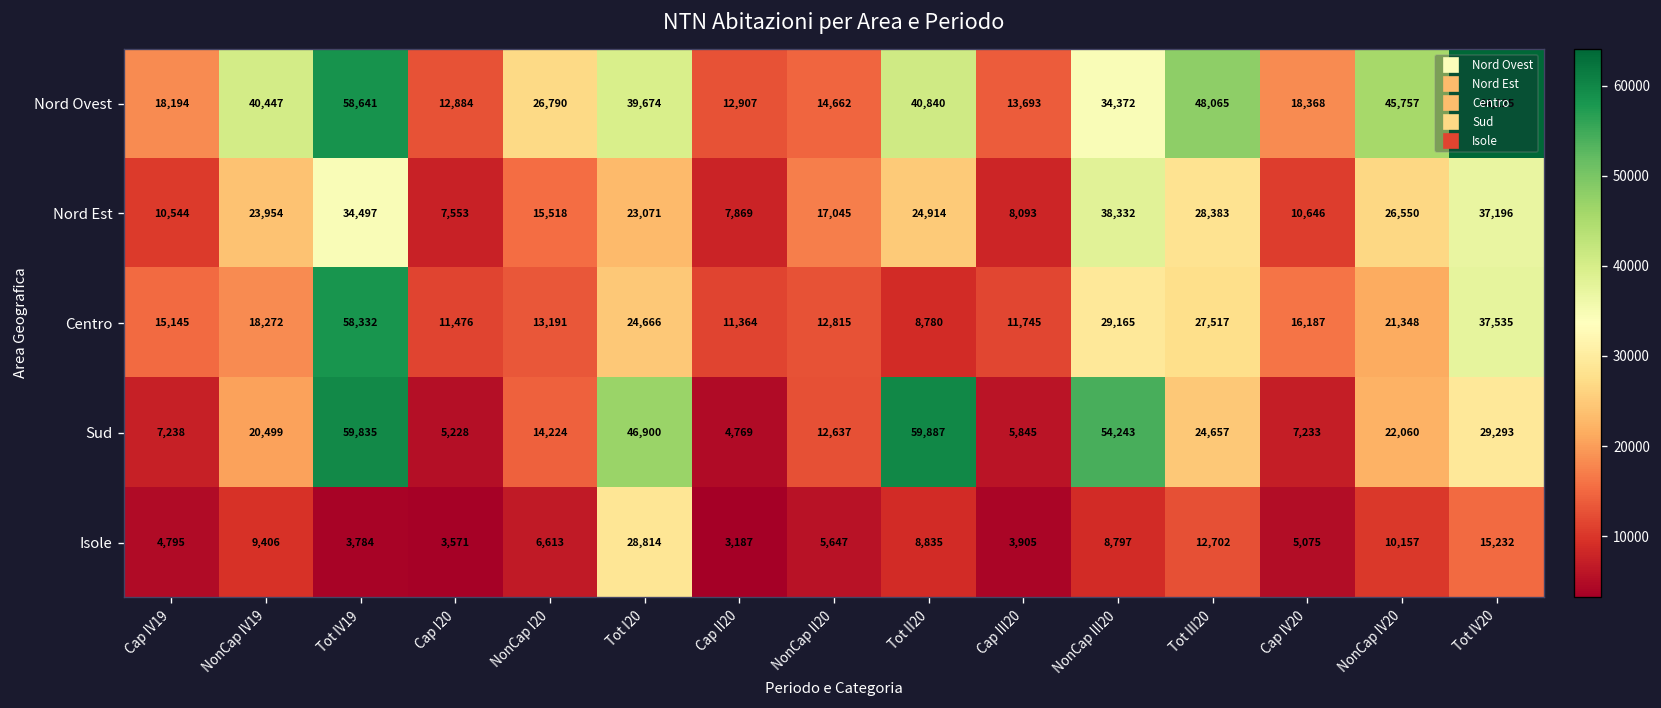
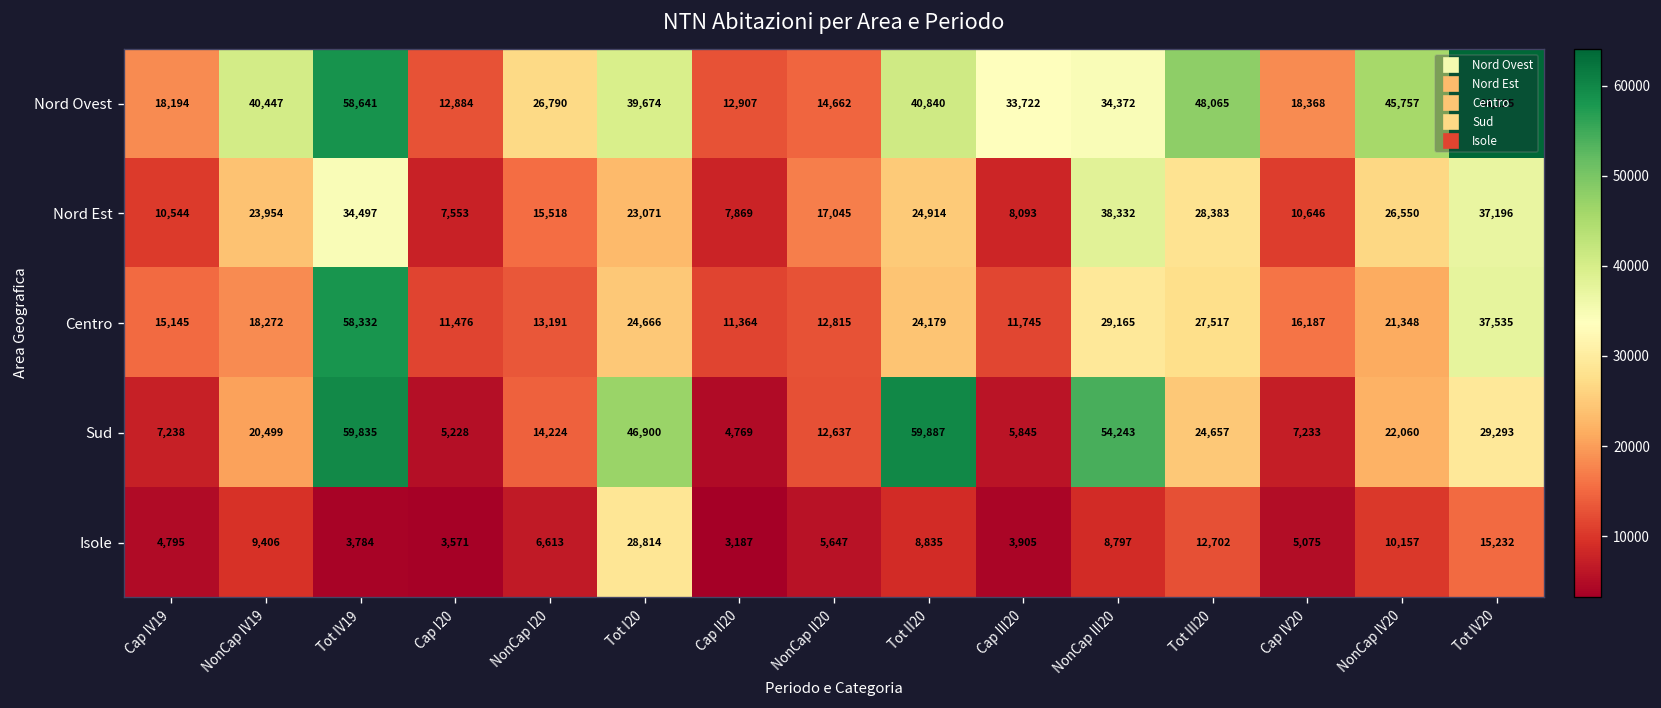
  {
    "Nord Ovest": {
      "Cap IV19": "18,194",
      "NonCap IV19": "40,447",
      "Tot IV19": "58,641",
      "Cap I20": "12,884",
      "NonCap I20": "26,790",
      "Tot I20": "39,674",
      "Cap II20": "12,907",
      "NonCap II20": "14,662",
      "Tot II20": "40,840",
-     "Cap III20": "13,693",
+     "Cap III20": "33,722",
      "NonCap III20": "34,372",
      "Tot III20": "48,065",
      "Cap IV20": "18,368",
      "NonCap IV20": "45,757"
    },
    "Nord Est": {
      "Cap IV19": "10,544",
      "NonCap IV19": "23,954",
      "Tot IV19": "34,497",
      "Cap I20": "7,553",
      "NonCap I20": "15,518",
      "Tot I20": "23,071",
      "Cap II20": "7,869",
      "NonCap II20": "17,045",
      "Tot II20": "24,914",
      "Cap III20": "8,093",
      "NonCap III20": "38,332",
      "Tot III20": "28,383",
      "Cap IV20": "10,646",
      "NonCap IV20": "26,550",
      "Tot IV20": "37,196"
    },
    "Centro": {
      "Cap IV19": "15,145",
      "NonCap IV19": "18,272",
      "Tot IV19": "58,332",
      "Cap I20": "11,476",
      "NonCap I20": "13,191",
      "Tot I20": "24,666",
      "Cap II20": "11,364",
      "NonCap II20": "12,815",
-     "Tot II20": "8,780",
+     "Tot II20": "24,179",
      "Cap III20": "11,745",
      "NonCap III20": "29,165",
      "Tot III20": "27,517",
      "Cap IV20": "16,187",
      "NonCap IV20": "21,348",
      "Tot IV20": "37,535"
    },
    "Sud": {
      "Cap IV19": "7,238",
      "NonCap IV19": "20,499",
      "Tot IV19": "59,835",
      "Cap I20": "5,228",
      "NonCap I20": "14,224",
      "Tot I20": "46,900",
      "Cap II20": "4,769",
      "NonCap II20": "12,637",
      "Tot II20": "59,887",
      "Cap III20": "5,845",
      "NonCap III20": "54,243",
      "Tot III20": "24,657",
      "Cap IV20": "7,233",
      "NonCap IV20": "22,060",
      "Tot IV20": "29,293"
    },
    "Isole": {
      "Cap IV19": "4,795",
      "NonCap IV19": "9,406",
      "Tot IV19": "3,784",
      "Cap I20": "3,571",
      "NonCap I20": "6,613",
      "Tot I20": "28,814",
      "Cap II20": "3,187",
      "NonCap II20": "5,647",
      "Tot II20": "8,835",
      "Cap III20": "3,905",
      "NonCap III20": "8,797",
      "Tot III20": "12,702",
      "Cap IV20": "5,075",
      "NonCap IV20": "10,157",
      "Tot IV20": "15,232"
    }
  }
